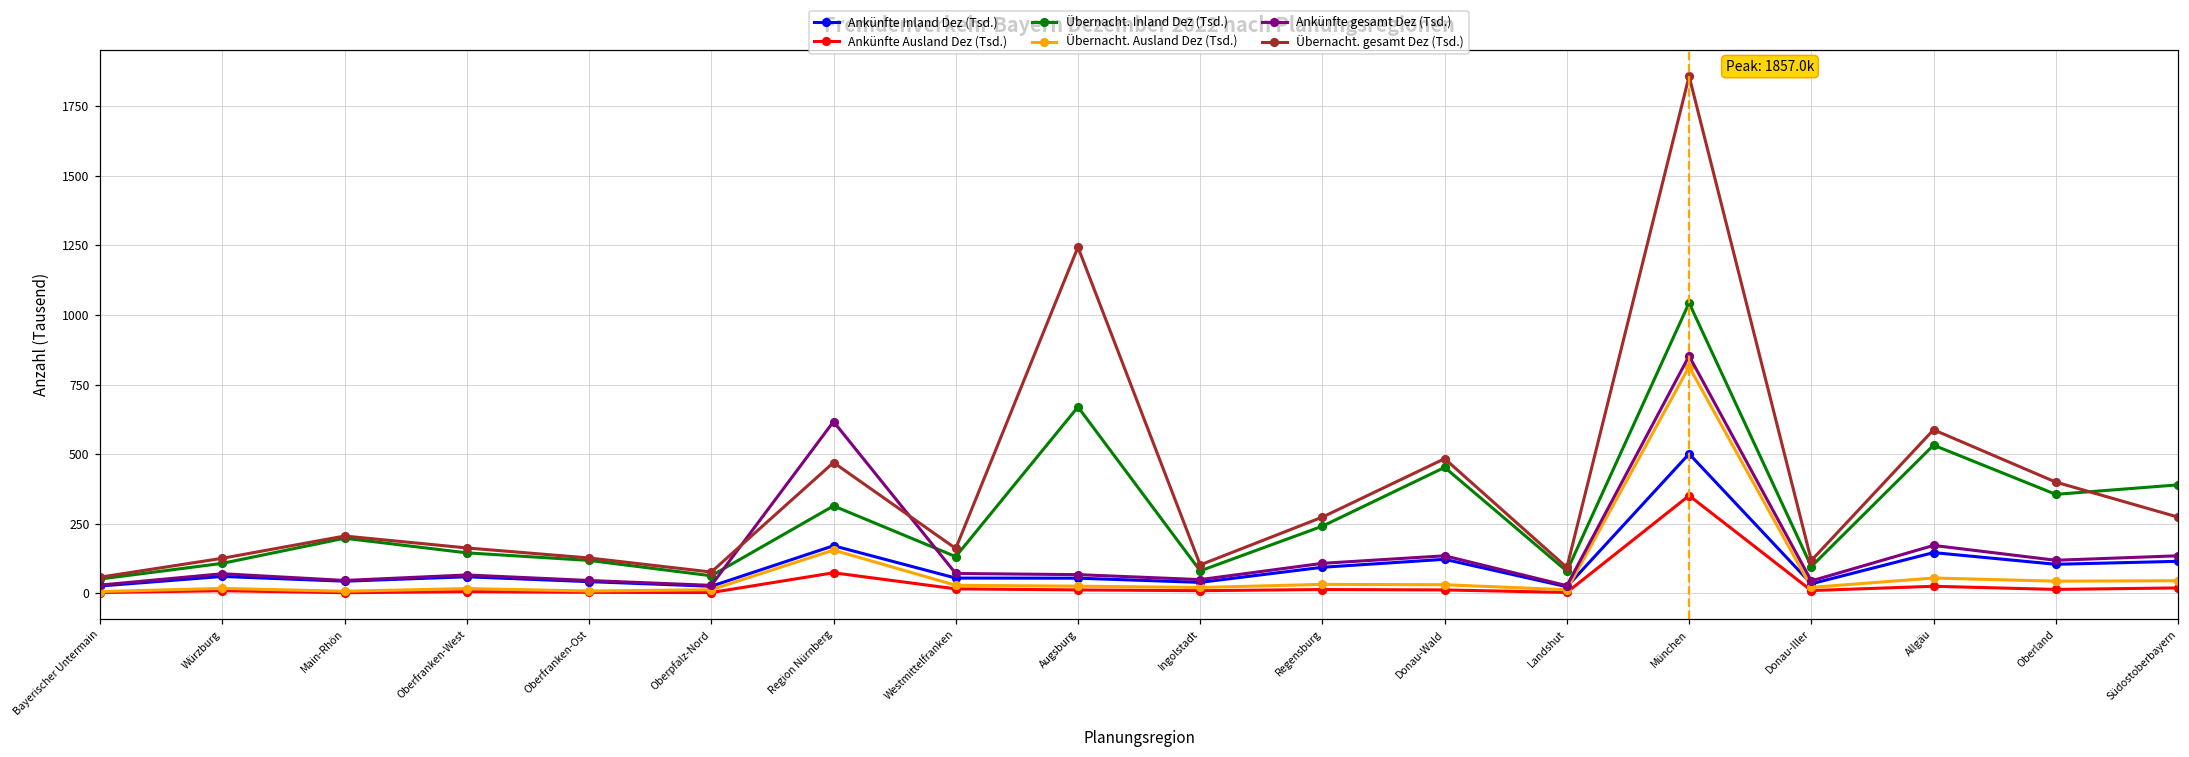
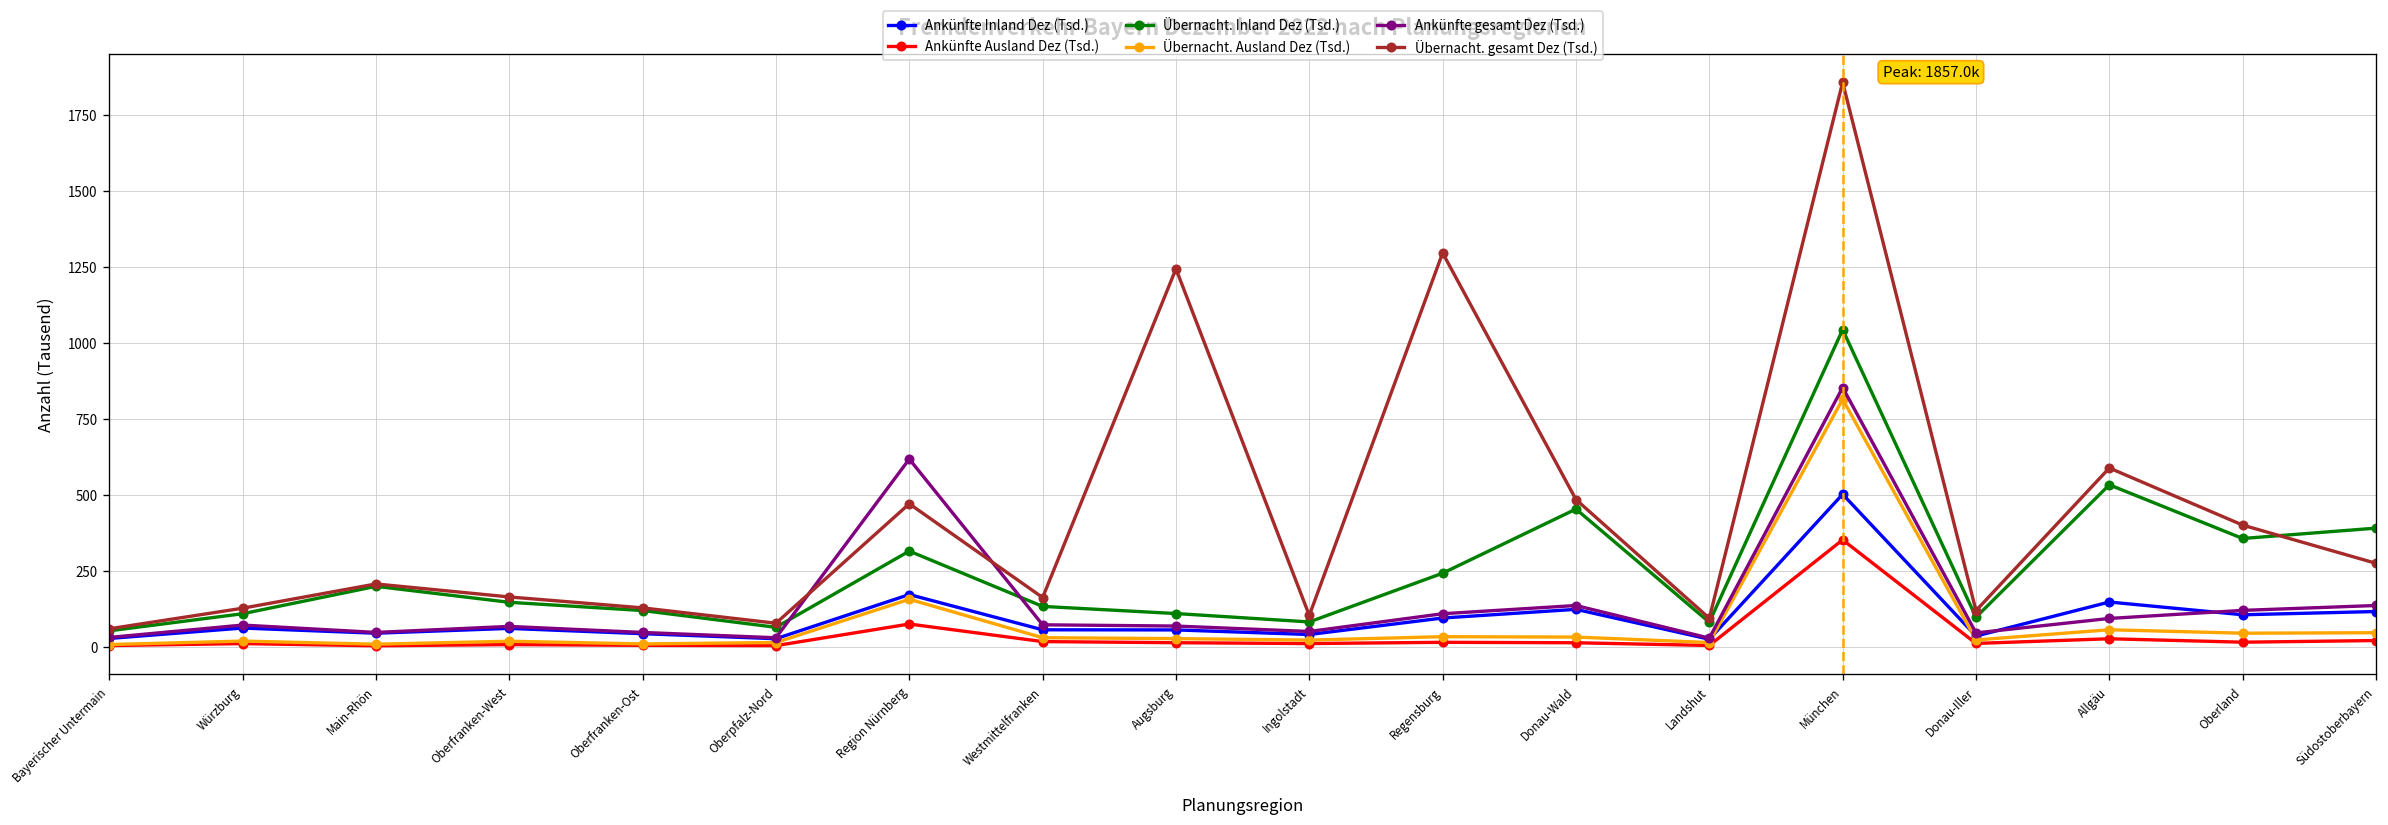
  {
    "Ankünfte Inland Dez (Tsd.)": {
      "Region Nürnberg": 170,
      "Westmittelfranken": 60,
      "Augsburg": 50,
      "Ingolstadt": 40,
      "Regensburg": 90,
      "Donau-Wald": 120,
      "München": 500,
      "Donau-Iller": 30,
      "Allgäu": 150,
      "Oberland": 100,
      "Südostoberbayern": 120
    },
    "Ankünfte Ausland Dez (Tsd.)": {
      "Oberfranken-West": 10,
      "Oberpfalz-Nord": 0,
      "Region Nürnberg": 70,
      "Westmittelfranken": 20,
      "Augsburg": 10,
      "Ingolstadt": 10,
      "Regensburg": 10,
      "Donau-Wald": 10,
      "München": 350,
      "Donau-Iller": 10,
      "Allgäu": 30,
      "Oberland": 10,
      "Südostoberbayern": 20
    },
    "Übernacht. Inland Dez (Tsd.)": {
      "Würzburg": 110,
      "Oberfranken-West": 150,
      "Oberpfalz-Nord": 60,
      "Region Nürnberg": 310,
      "Westmittelfranken": 130,
-     "Augsburg": 670,
+     "Augsburg": 110,
      "Ingolstadt": 80,
      "Regensburg": 240,
      "Donau-Wald": 450,
      "Landshut": 80,
      "München": 1040,
      "Donau-Iller": 100,
      "Allgäu": 530,
      "Oberland": 360,
      "Südostoberbayern": 390
    },
    "Übernacht. Ausland Dez (Tsd.)": {
      "Oberfranken-West": 20,
      "Oberpfalz-Nord": 10,
      "Region Nürnberg": 160,
      "Westmittelfranken": 30,
      "Augsburg": 30,
      "Ingolstadt": 20,
      "Regensburg": 30,
      "Donau-Wald": 30,
      "München": 810,
      "Donau-Iller": 20,
      "Allgäu": 60,
      "Oberland": 40,
      "Südostoberbayern": 50
    },
    "Ankünfte gesamt Dez (Tsd.)": {
      "Region Nürnberg": 620,
      "Westmittelfranken": 70,
      "Augsburg": 70,
      "Ingolstadt": 50,
      "Regensburg": 110,
      "Donau-Wald": 140,
      "München": 850,
      "Donau-Iller": 50,
-     "Allgäu": 170,
+     "Allgäu": 90,
      "Oberland": 120,
      "Südostoberbayern": 140
    },
    "Übernacht. gesamt Dez (Tsd.)": {
      "Würzburg": 130,
      "Oberfranken-West": 160,
      "Oberpfalz-Nord": 80,
      "Region Nürnberg": 470,
      "Westmittelfranken": 160,
      "Augsburg": 1240,
      "Ingolstadt": 100,
-     "Regensburg": 270,
+     "Regensburg": 1300,
      "Donau-Wald": 480,
      "Landshut": 90,
      "München": 1860,
      "Donau-Iller": 120,
      "Allgäu": 590,
      "Oberland": 400,
      "Südostoberbayern": 270
    }
  }
